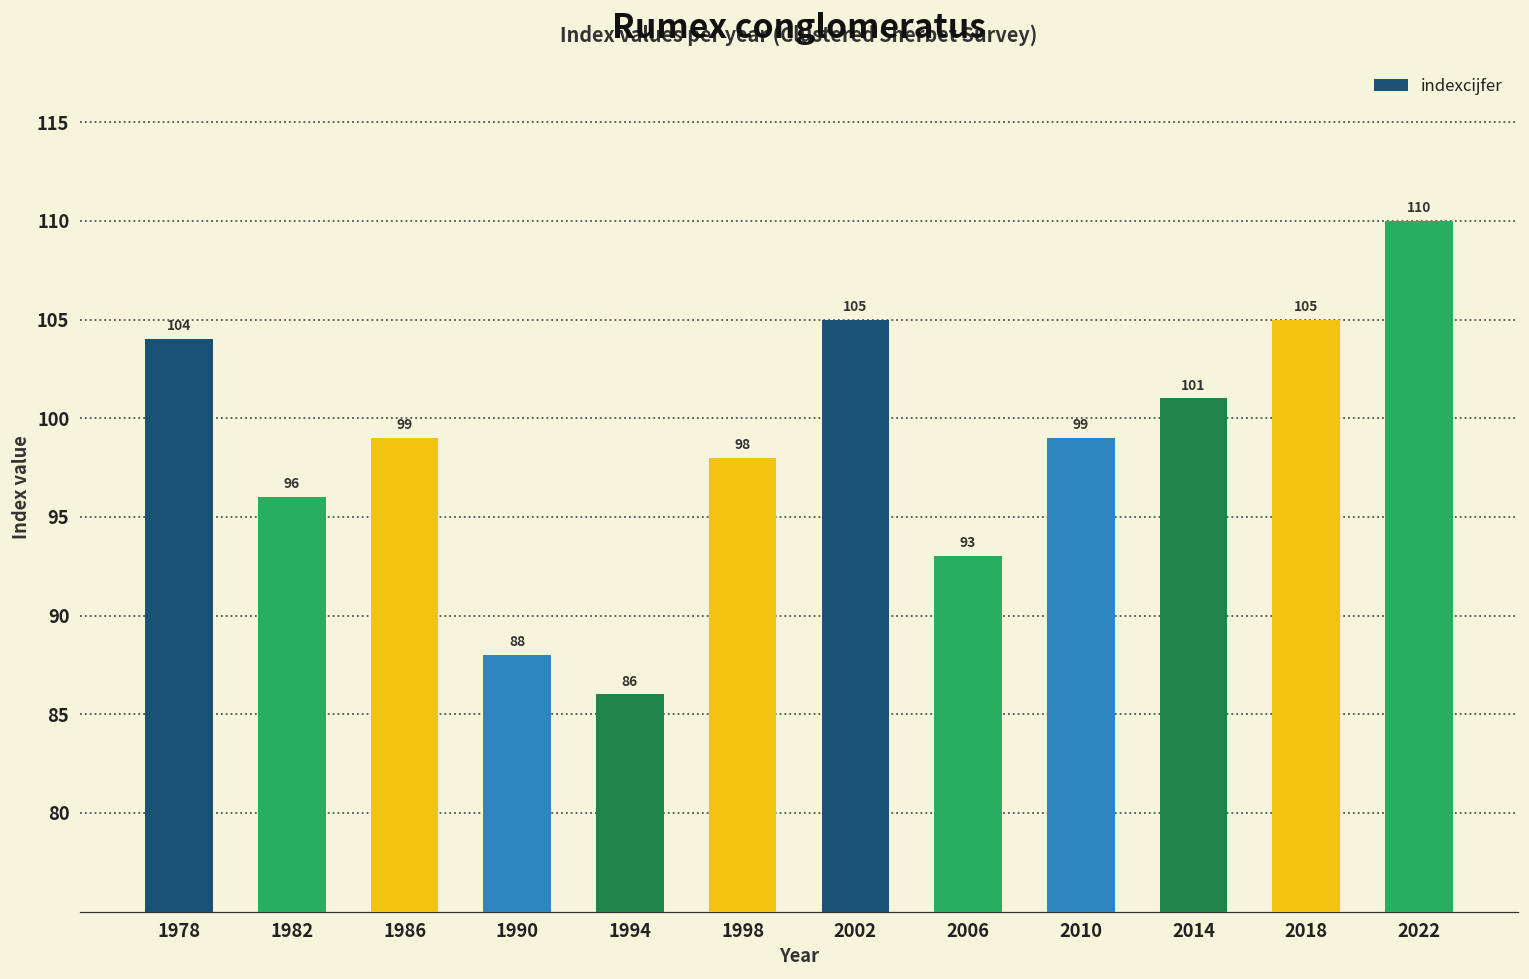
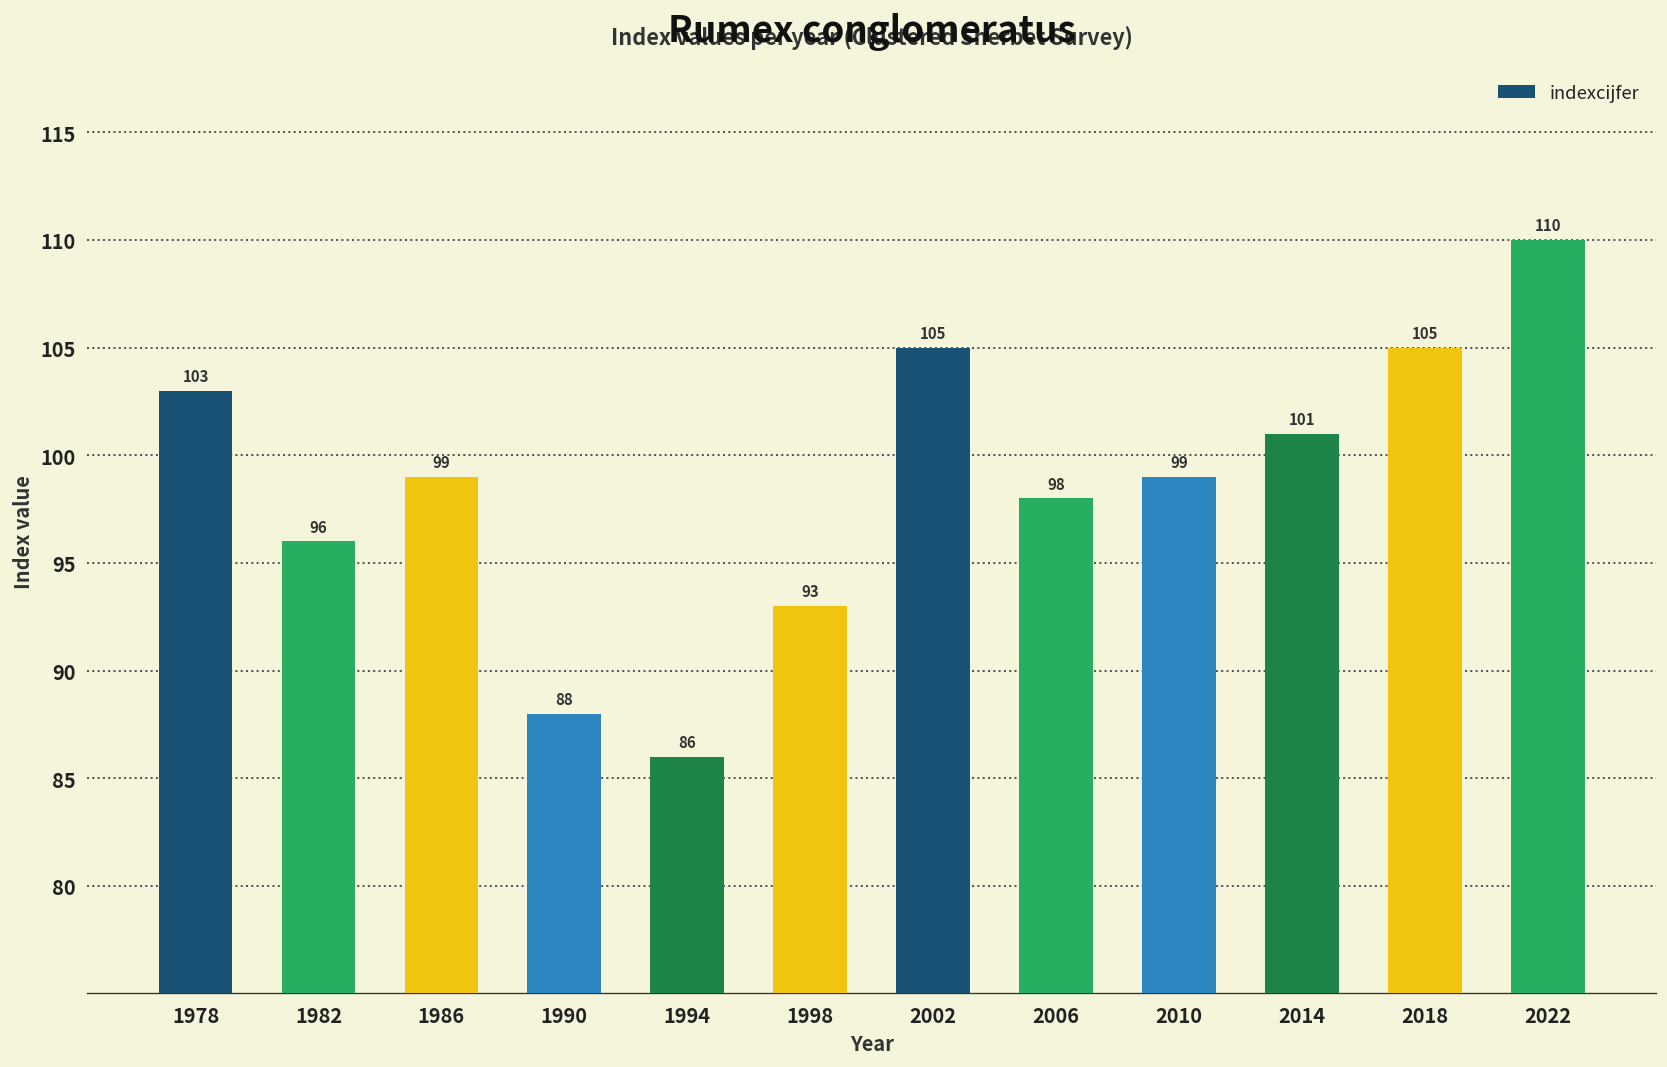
  {
-   "1978": 104,
+   "1978": 103,
    "1982": 96,
    "1986": 99,
    "1990": 88,
    "1994": 86,
-   "1998": 98,
+   "1998": 93,
    "2002": 105,
-   "2006": 93,
+   "2006": 98,
    "2010": 99,
    "2014": 101,
    "2018": 105,
    "2022": 110
  }
